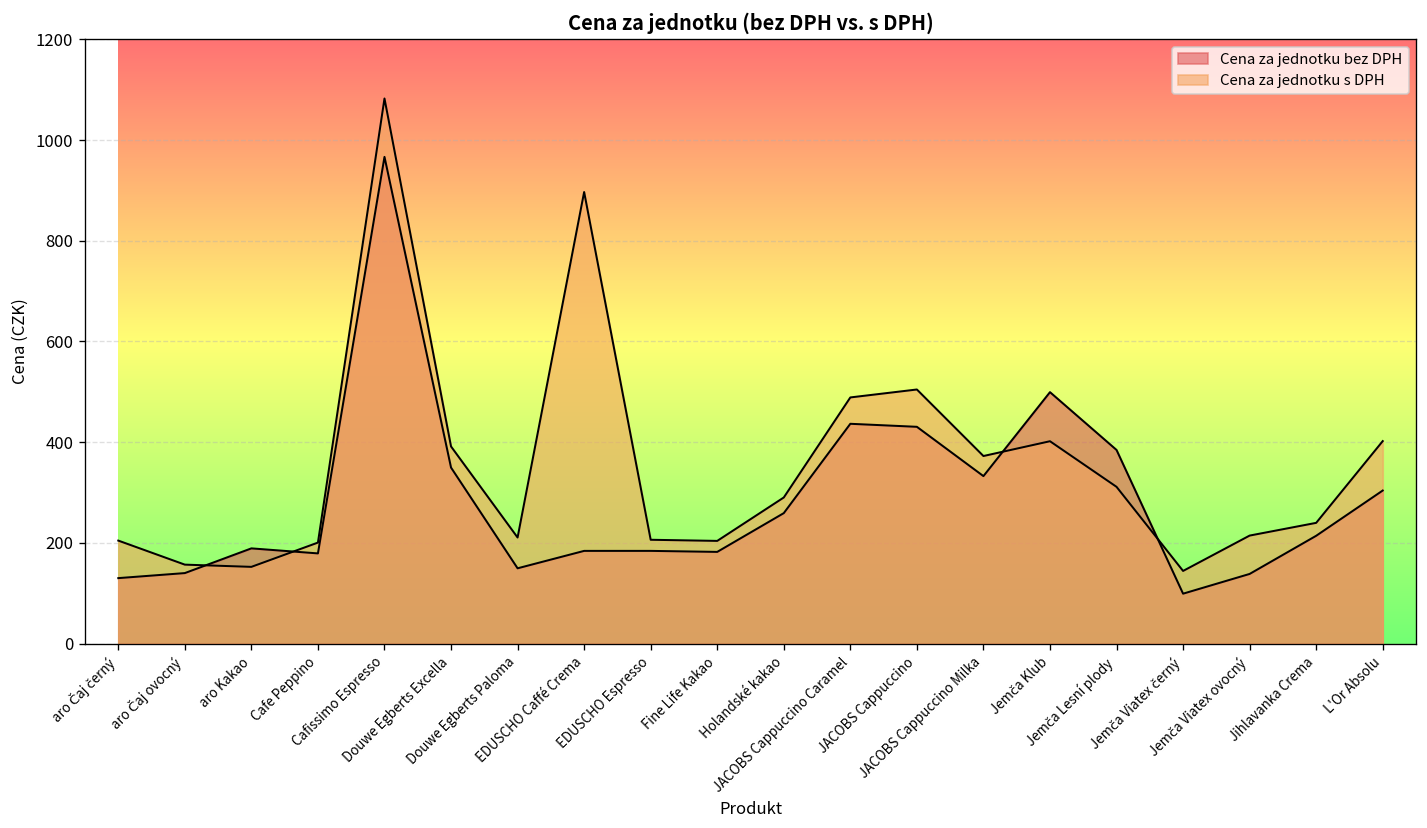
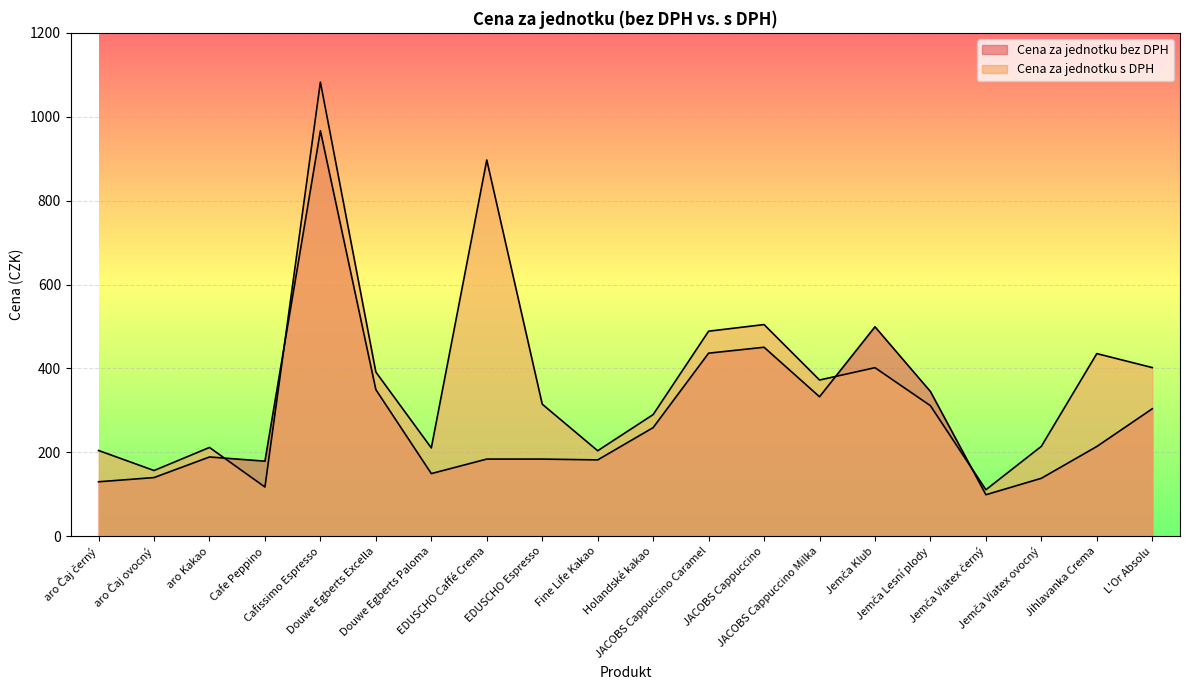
  {
    "Cena za jednotku bez DPH": {
      "aro Čaj černý": 130,
      "aro Čaj ovocný": 140,
      "aro Kakao": 190,
      "Cafe Peppino": 180,
      "Cafissimo Espresso": 970,
      "Douwe Egberts Excella": 350,
      "Douwe Egberts Paloma": 150,
      "EDUSCHO Caffé Crema": 180,
      "EDUSCHO Espresso": 180,
      "Fine Life Kakao": 180,
      "Holandské kakao": 260,
      "JACOBS Cappuccino Caramel": 440,
-     "JACOBS Cappuccino": 430,
+     "JACOBS Cappuccino": 450,
      "JACOBS Cappuccino Milka": 330,
      "Jemča Klub": 500,
-     "Jemča Lesní plody": 380,
+     "Jemča Lesní plody": 350,
      "Jemča Viatex černý": 100,
      "Jemča Viatex ovocný": 140,
      "Jihlavanka Crema": 210,
      "L'Or Absolu": 300
    },
    "Cena za jednotku s DPH": {
      "aro Čaj černý": 200,
      "aro Čaj ovocný": 160,
-     "aro Kakao": 150,
-     "Cafe Peppino": 200,
+     "aro Kakao": 210,
+     "Cafe Peppino": 120,
      "Cafissimo Espresso": 1080,
      "Douwe Egberts Excella": 390,
      "Douwe Egberts Paloma": 210,
      "EDUSCHO Caffé Crema": 900,
-     "EDUSCHO Espresso": 210,
+     "EDUSCHO Espresso": 310,
      "Fine Life Kakao": 200,
      "Holandské kakao": 290,
      "JACOBS Cappuccino Caramel": 490,
      "JACOBS Cappuccino": 500,
      "JACOBS Cappuccino Milka": 370,
      "Jemča Klub": 400,
      "Jemča Lesní plody": 310,
-     "Jemča Viatex černý": 140,
+     "Jemča Viatex černý": 110,
      "Jemča Viatex ovocný": 210,
-     "Jihlavanka Crema": 240,
+     "Jihlavanka Crema": 440,
      "L'Or Absolu": 400
    }
  }
